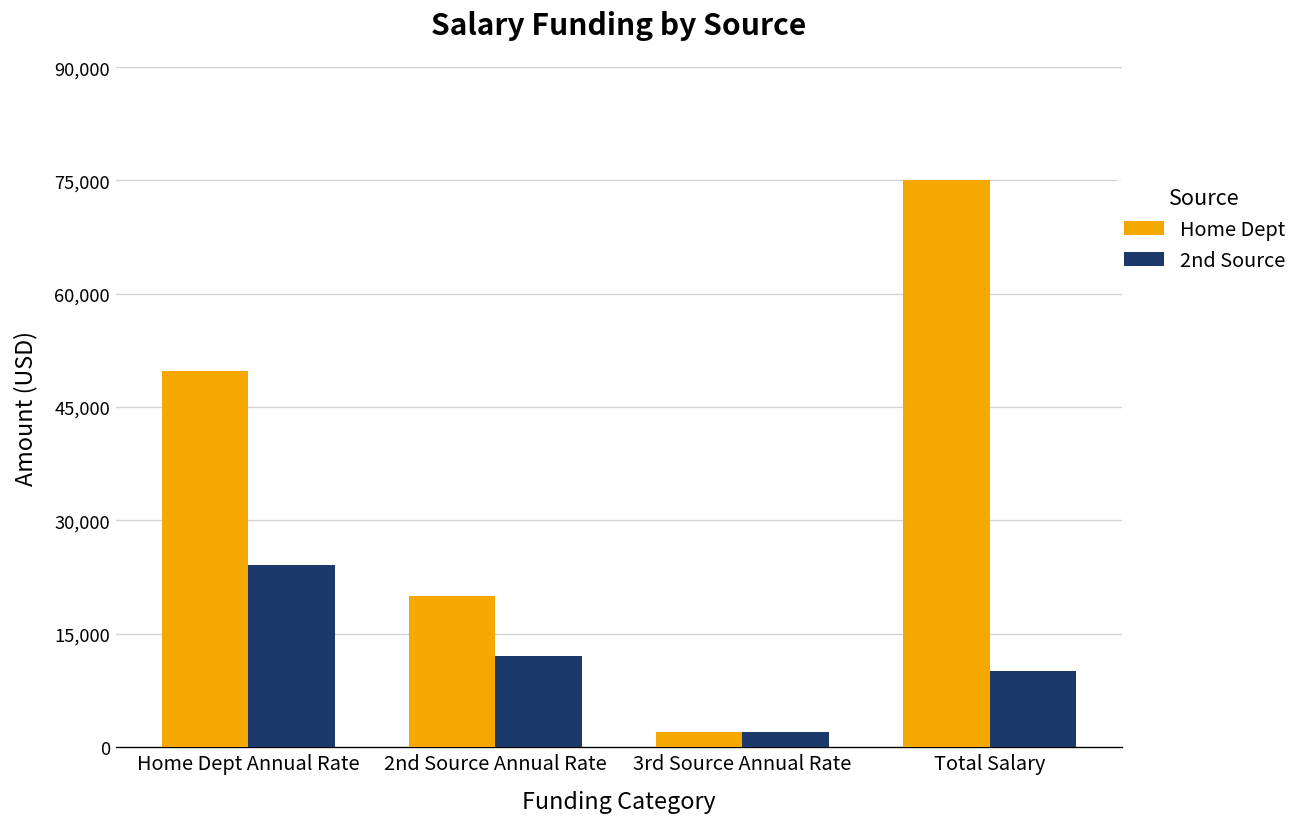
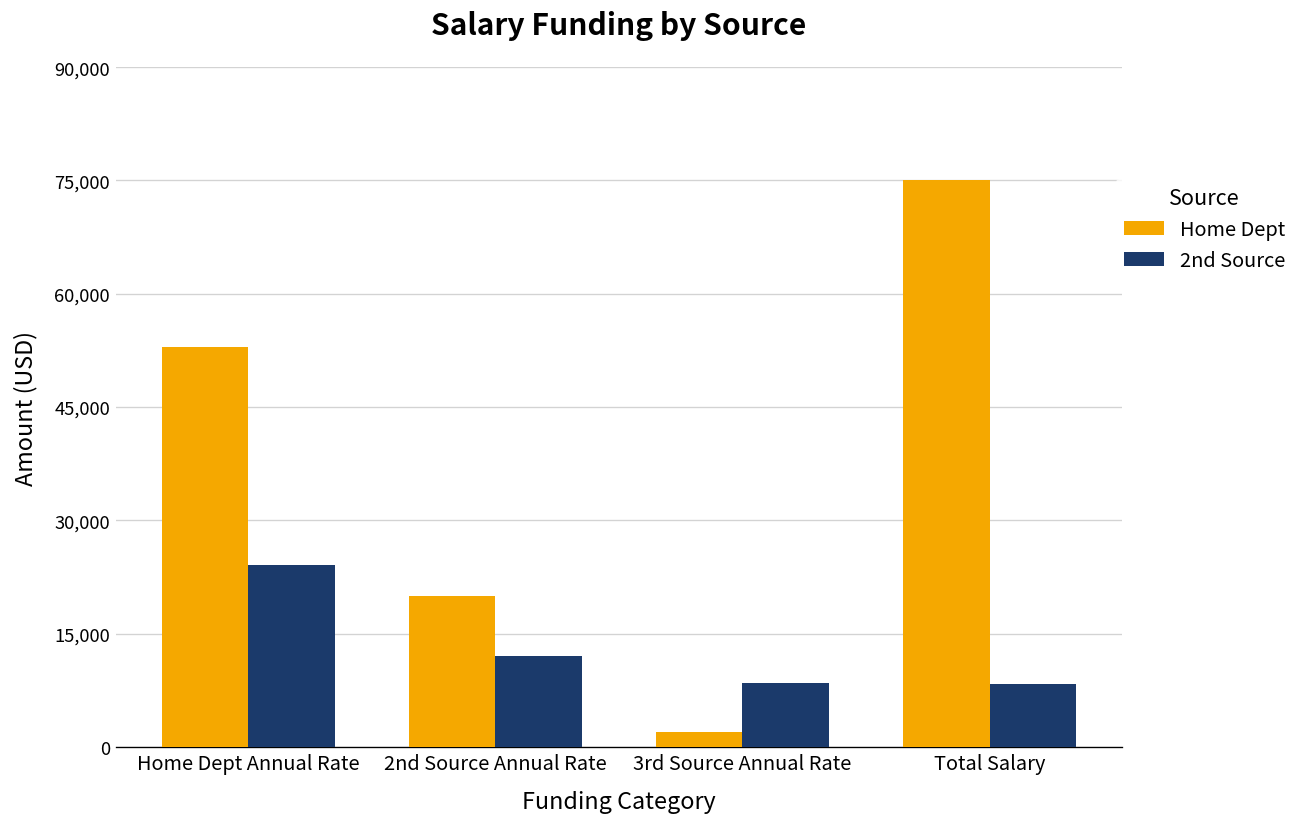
  {
    "Home Dept": {
-     "Home Dept Annual Rate": "50,000",
+     "Home Dept Annual Rate": "53,000",
      "2nd Source Annual Rate": "20,000",
      "3rd Source Annual Rate": "2,000",
      "Total Salary": "75,000"
    },
    "2nd Source": {
      "Home Dept Annual Rate": "24,000",
      "2nd Source Annual Rate": "12,000",
-     "3rd Source Annual Rate": "2,000",
-     "Total Salary": "10,000"
+     "3rd Source Annual Rate": "8,000",
+     "Total Salary": "8,000"
    }
  }
